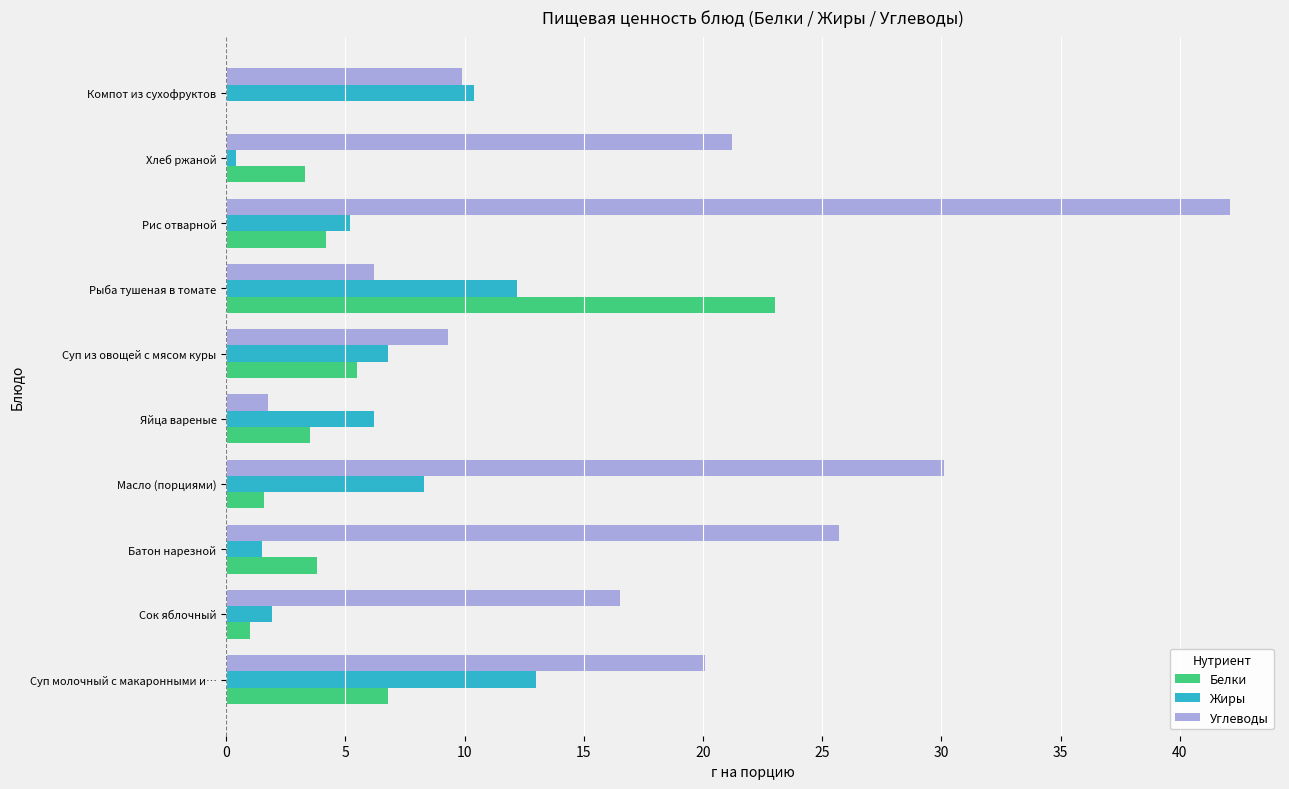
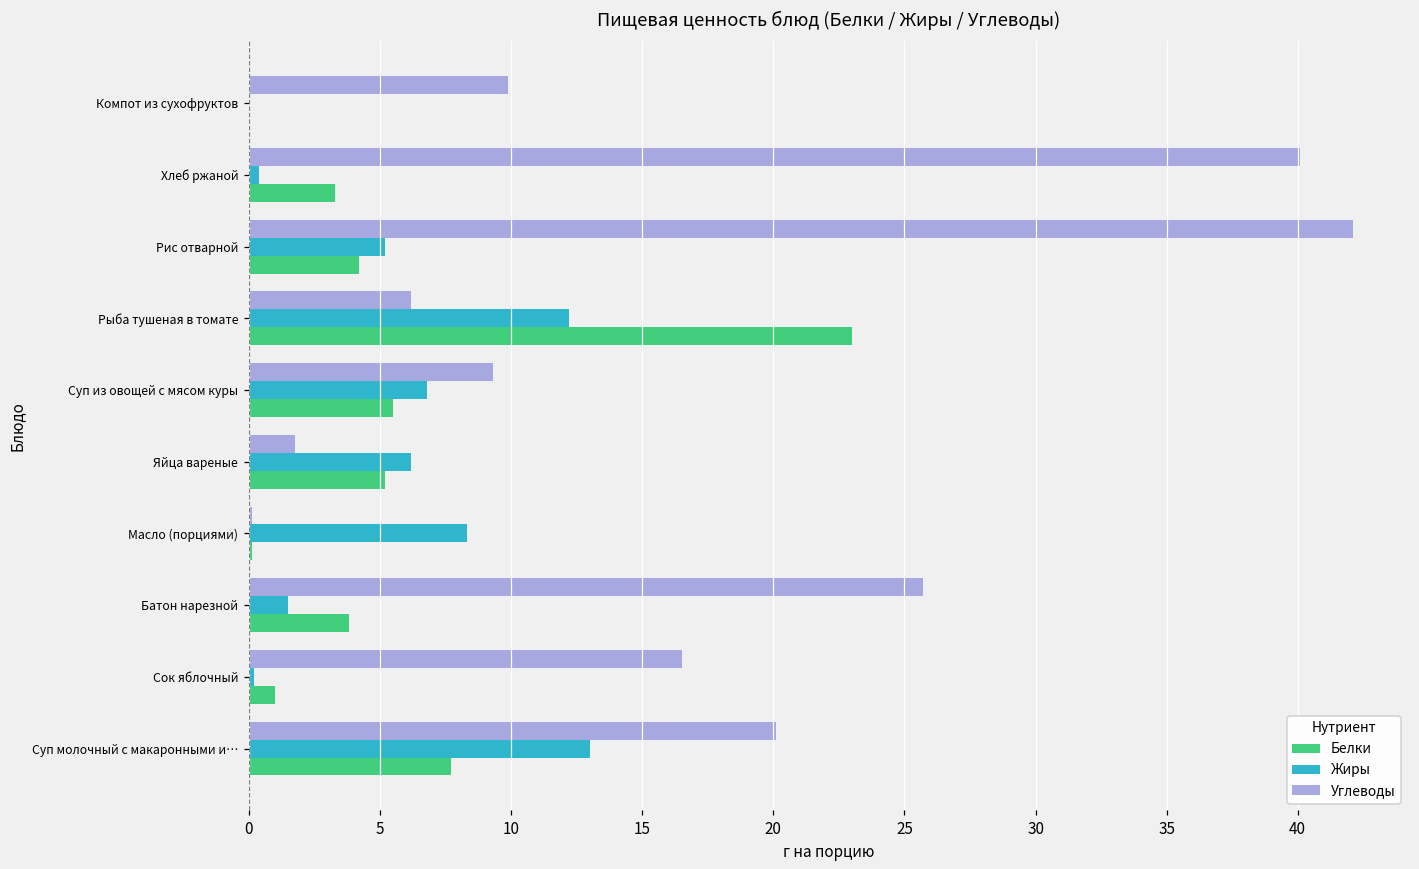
  {
    "Белки": {
      "Компот из сухофруктов": 0.0,
      "Хлеб ржаной": 3.3,
      "Рис отварной": 4.2,
      "Рыба тушеная в томате": 23.0,
      "Суп из овощей с мясом куры": 5.5,
-     "Яйца вареные": 3.5,
-     "Масло (порциями)": 1.6,
+     "Яйца вареные": 5.2,
+     "Масло (порциями)": 0.1,
      "Батон нарезной": 3.8,
      "Сок яблочный": 1.0,
-     "Суп молочный с макаронными и…": 6.8
+     "Суп молочный с макаронными и…": 7.7
    },
    "Жиры": {
-     "Компот из сухофруктов": 10.4,
+     "Компот из сухофруктов": 0.0,
      "Хлеб ржаной": 0.4,
      "Рис отварной": 5.2,
      "Рыба тушеная в томате": 12.2,
      "Суп из овощей с мясом куры": 6.8,
      "Яйца вареные": 6.2,
      "Масло (порциями)": 8.3,
      "Батон нарезной": 1.5,
-     "Сок яблочный": 1.9,
+     "Сок яблочный": 0.2,
      "Суп молочный с макаронными и…": 13.0
    },
    "Углеводы": {
      "Компот из сухофруктов": 9.9,
-     "Хлеб ржаной": 21.2,
+     "Хлеб ржаной": 40.1,
      "Рис отварной": 42.1,
      "Рыба тушеная в томате": 6.2,
      "Суп из овощей с мясом куры": 9.3,
      "Яйца вареные": 1.8,
-     "Масло (порциями)": 30.1,
+     "Масло (порциями)": 0.1,
      "Батон нарезной": 25.7,
      "Сок яблочный": 16.5,
      "Суп молочный с макаронными и…": 20.1
    }
  }
